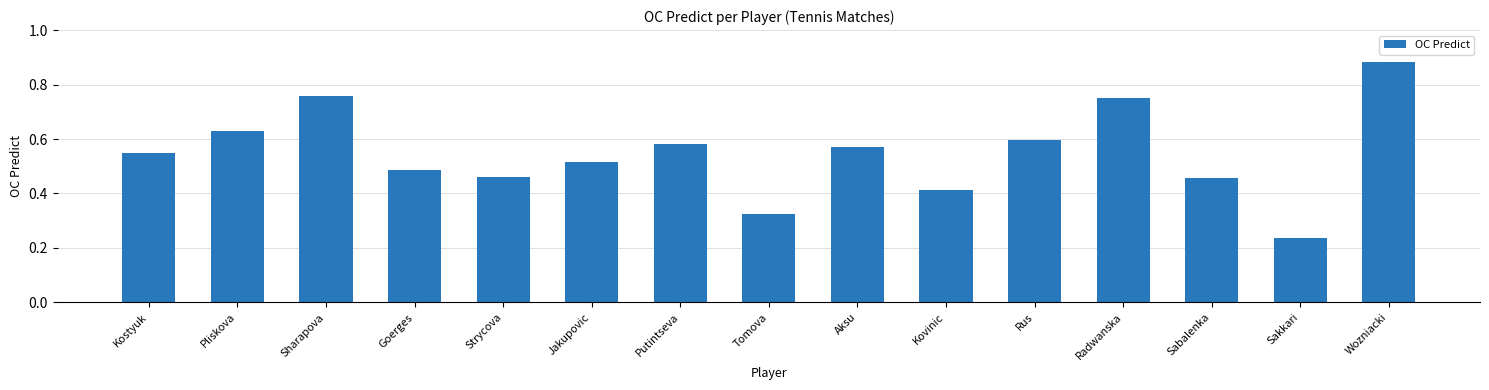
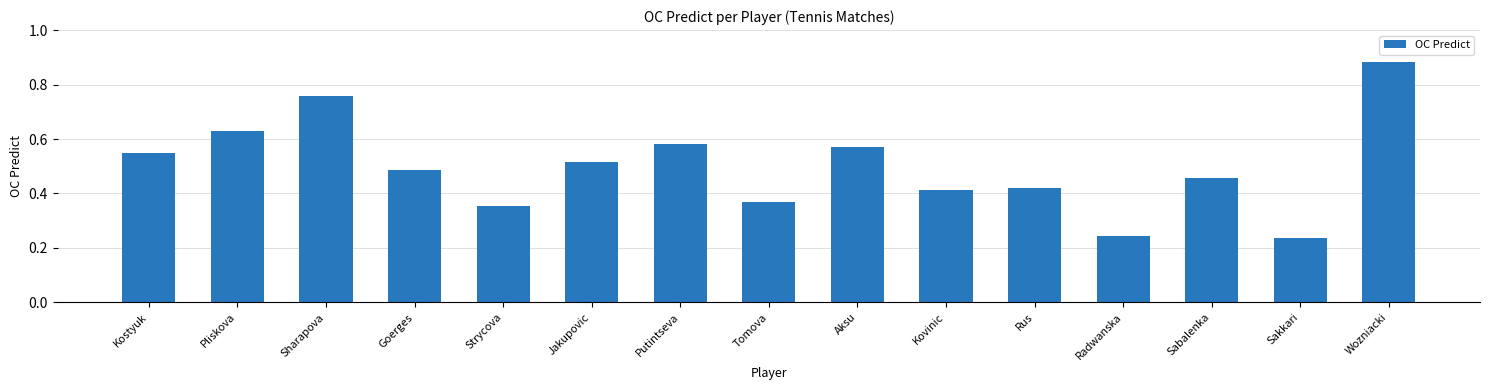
  {
    "Kostyuk": 0.55,
    "Pliskova": 0.63,
    "Sharapova": 0.76,
    "Goerges": 0.49,
-   "Strycova": 0.46,
+   "Strycova": 0.35,
    "Jakupovic": 0.52,
    "Putintseva": 0.58,
-   "Tomova": 0.32,
+   "Tomova": 0.37,
    "Aksu": 0.57,
    "Kovinic": 0.41,
-   "Rus": 0.60,
-   "Radwanska": 0.75,
+   "Rus": 0.42,
+   "Radwanska": 0.24,
    "Sabalenka": 0.46,
    "Sakkari": 0.23,
    "Wozniacki": 0.88
  }
